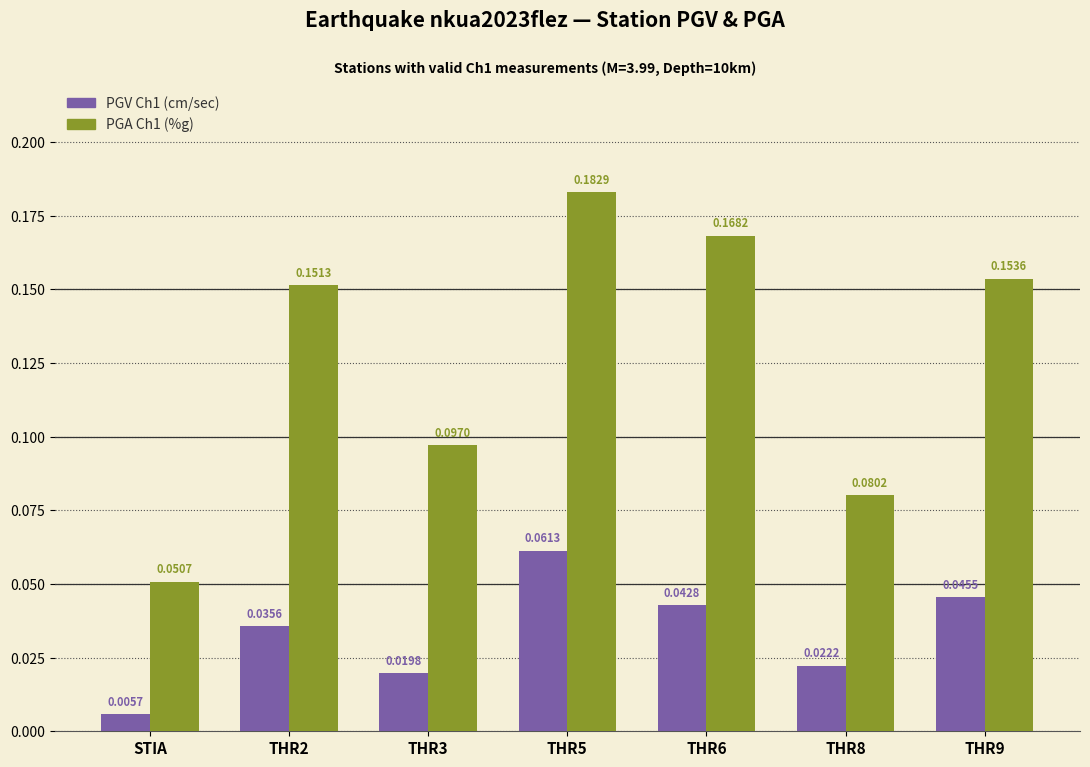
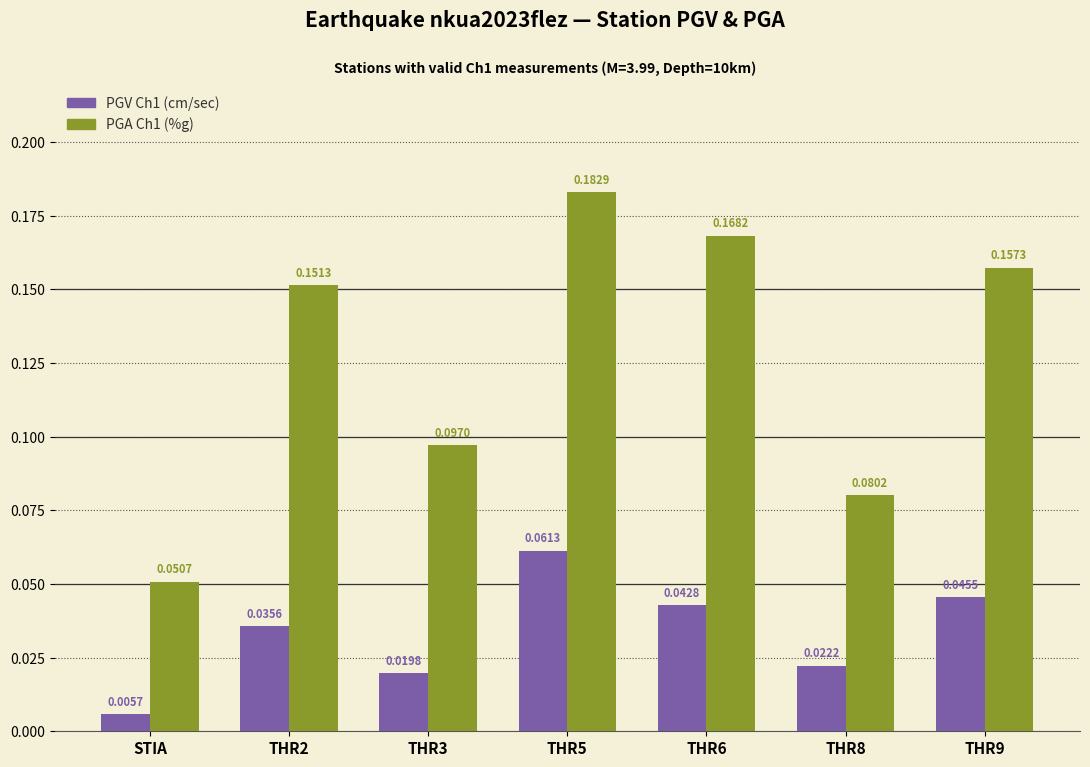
  {
    "PGV Ch1 (cm/sec)": {
      "STIA": 0.0057,
      "THR2": 0.0356,
      "THR3": 0.0198,
      "THR5": 0.0613,
      "THR6": 0.0428,
      "THR8": 0.0222,
      "THR9": 0.0455
    },
    "PGA Ch1 (%g)": {
      "STIA": 0.0507,
      "THR2": 0.1513,
      "THR3": 0.0970,
      "THR5": 0.1829,
      "THR6": 0.1682,
      "THR8": 0.0802,
-     "THR9": 0.1536
+     "THR9": 0.1573
    }
  }
